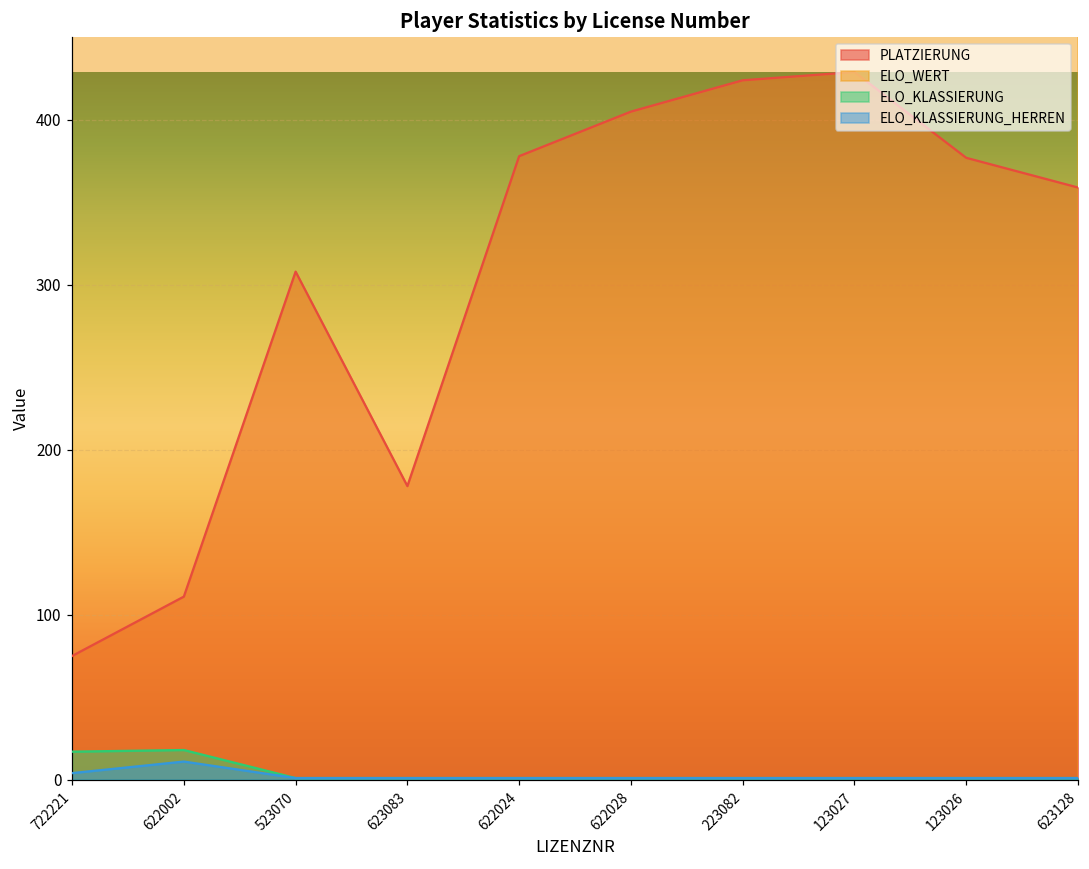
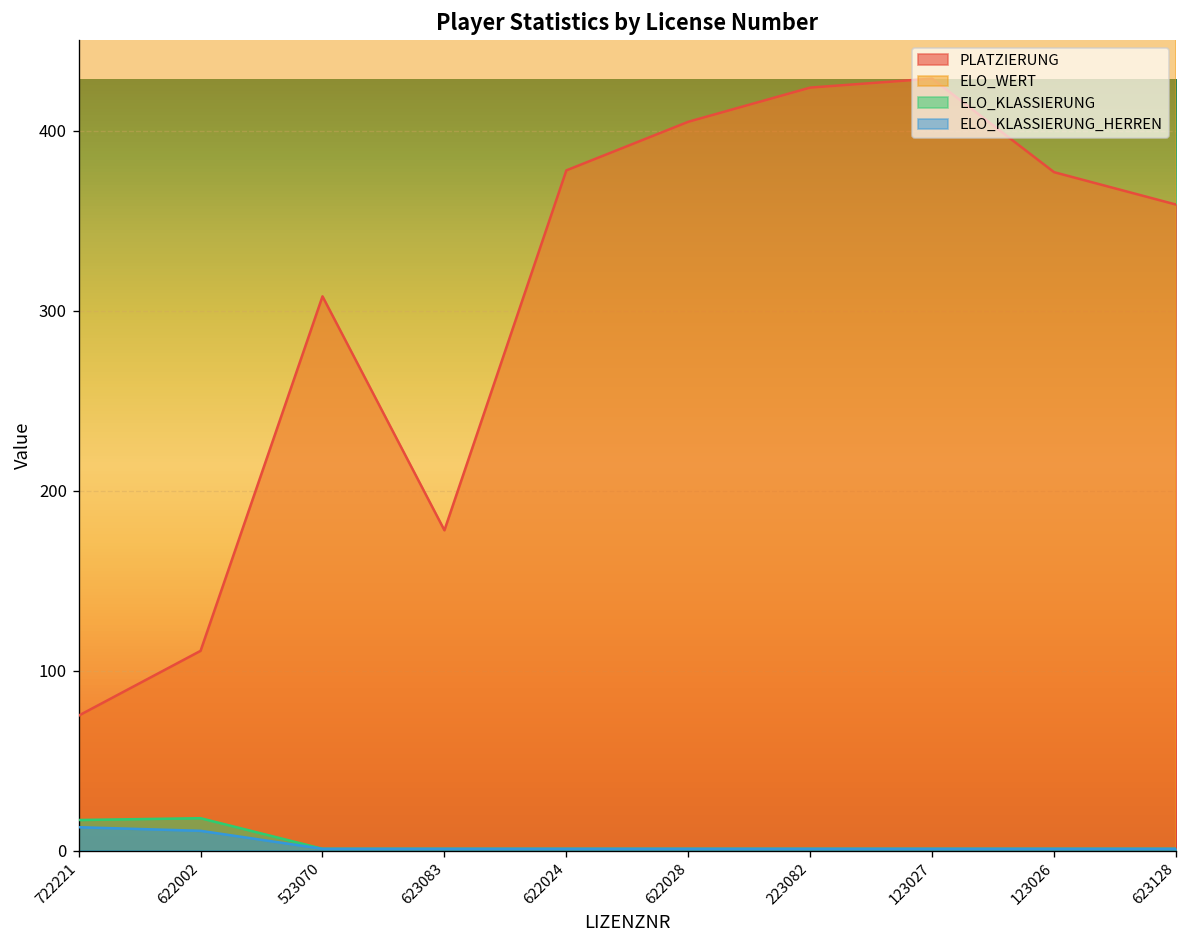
  {
    "PLATZIERUNG": {
      "722221": 75,
      "622002": 111,
      "523070": 308,
      "623083": 178,
      "622024": 378,
      "622028": 405,
      "223082": 424,
      "123026": 377,
      "623128": 359
    },
    "ELO_KLASSIERUNG": {
      "722221": 17,
      "622002": 18
    },
    "ELO_KLASSIERUNG_HERREN": {
-     "722221": 4,
+     "722221": 13,
      "622002": 11
    }
  }
